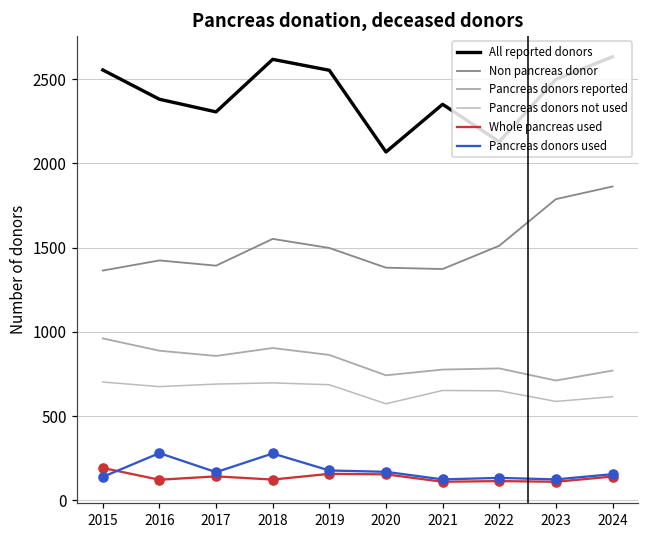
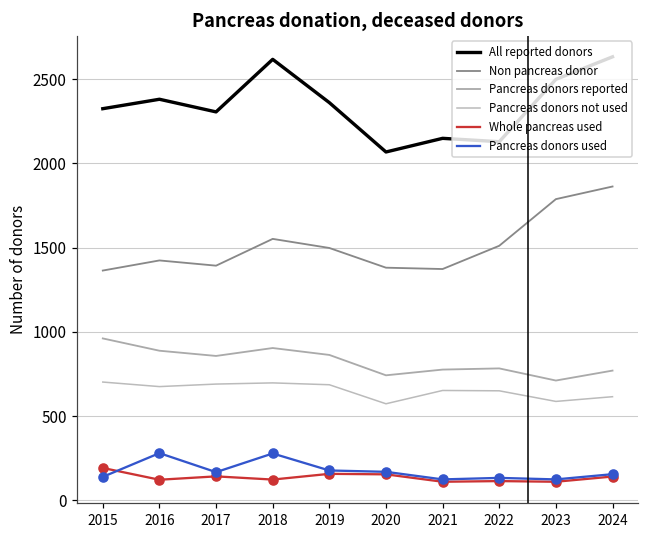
  {
    "All reported donors": {
-     "2015": 2560,
+     "2015": 2330,
      "2016": 2380,
      "2017": 2310,
      "2018": 2620,
-     "2019": 2550,
+     "2019": 2360,
      "2020": 2070,
-     "2021": 2350
+     "2021": 2150
    },
    "Whole pancreas used": {
      "2015": 190,
      "2016": 120,
      "2017": 140,
      "2018": 120,
      "2019": 160,
      "2022": 110
    },
    "Pancreas donors used": {
      "2015": 140,
      "2016": 280,
      "2017": 170,
      "2018": 280,
      "2019": 180,
      "2022": 130
    }
  }
